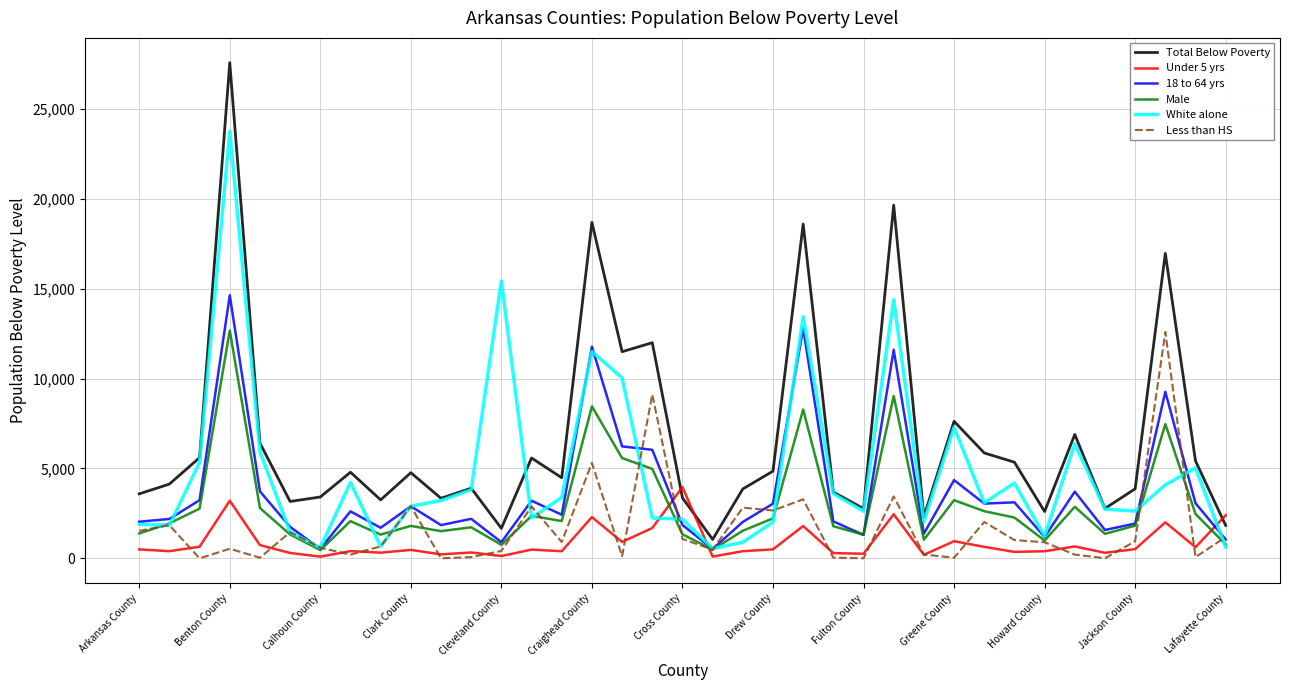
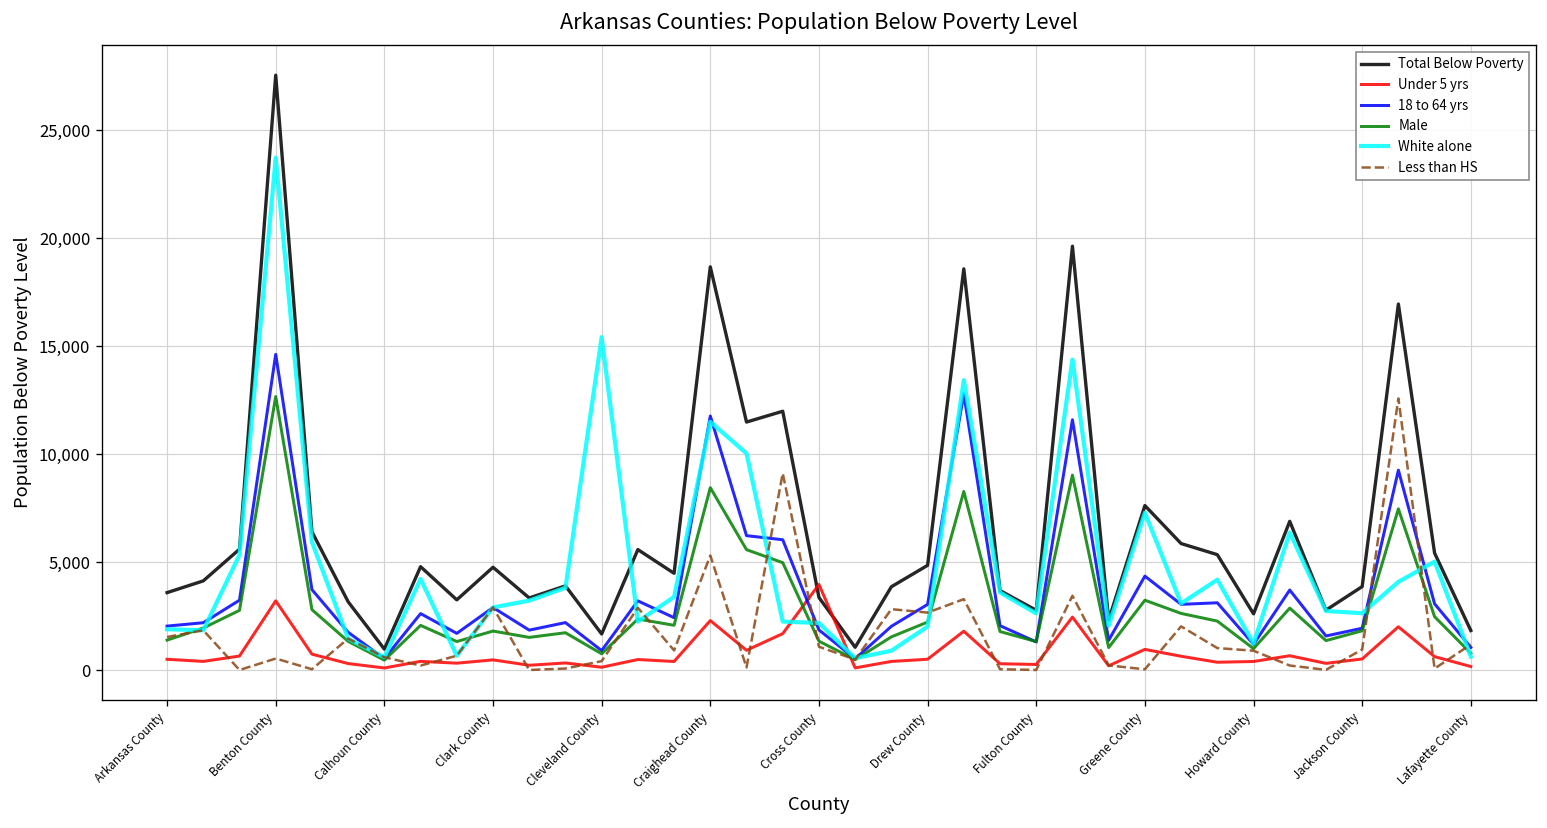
  {
    "Total Below Poverty": {
      "Arkansas County": "3,600",
      "Benton County": "27,600",
-     "Calhoun County": "3,400",
+     "Calhoun County": "1,000",
      "Clark County": "4,800",
      "Cleveland County": "1,700",
      "Craighead County": "18,700",
      "Cross County": "3,400",
      "Drew County": "4,900",
      "Fulton County": "2,800",
      "Greene County": "7,600",
      "Howard County": "2,600",
      "Jackson County": "3,900",
      "Lafayette County": "1,800"
    },
    "Under 5 yrs": {
      "Arkansas County": "500",
      "Benton County": "3,200",
      "Calhoun County": "100",
      "Clark County": "500",
      "Cleveland County": "100",
      "Craighead County": "2,300",
      "Cross County": "4,000",
      "Drew County": "500",
      "Fulton County": "300",
      "Greene County": "1,000",
      "Howard County": "400",
      "Jackson County": "500",
-     "Lafayette County": "2,400"
+     "Lafayette County": "200"
    },
    "18 to 64 yrs": {
      "Arkansas County": "2,000",
      "Benton County": "14,600",
      "Cleveland County": "900",
      "Craighead County": "11,800",
      "Cross County": "1,900",
      "Drew County": "3,000",
      "Greene County": "4,400"
    },
    "Male": {
      "Arkansas County": "1,400",
      "Benton County": "12,700",
      "Clark County": "1,800",
      "Cleveland County": "800",
      "Craighead County": "8,500",
      "Cross County": "1,300",
      "Drew County": "2,200",
      "Greene County": "3,200",
      "Lafayette County": "800"
    },
    "White alone": {
      "Arkansas County": "1,900",
      "Benton County": "23,700",
      "Cleveland County": "15,400",
      "Craighead County": "11,500",
      "Cross County": "2,200",
      "Drew County": "2,000",
      "Fulton County": "2,600",
      "Greene County": "7,300",
      "Jackson County": "2,600",
      "Lafayette County": "600"
    },
    "Less than HS": {
      "Arkansas County": "1,500",
      "Benton County": "500",
      "Cleveland County": "400",
      "Craighead County": "5,300",
      "Cross County": "1,100",
      "Drew County": "2,700",
      "Fulton County": "0",
      "Greene County": "0",
      "Jackson County": "1,000"
    }
  }
